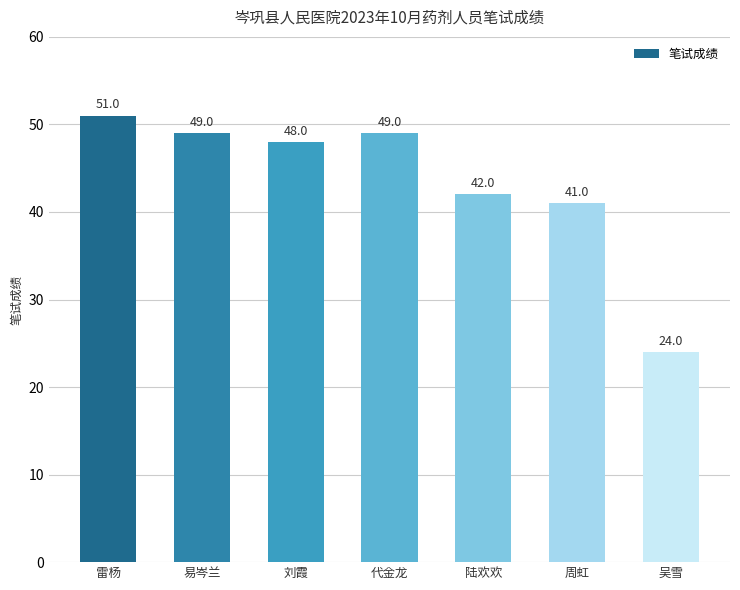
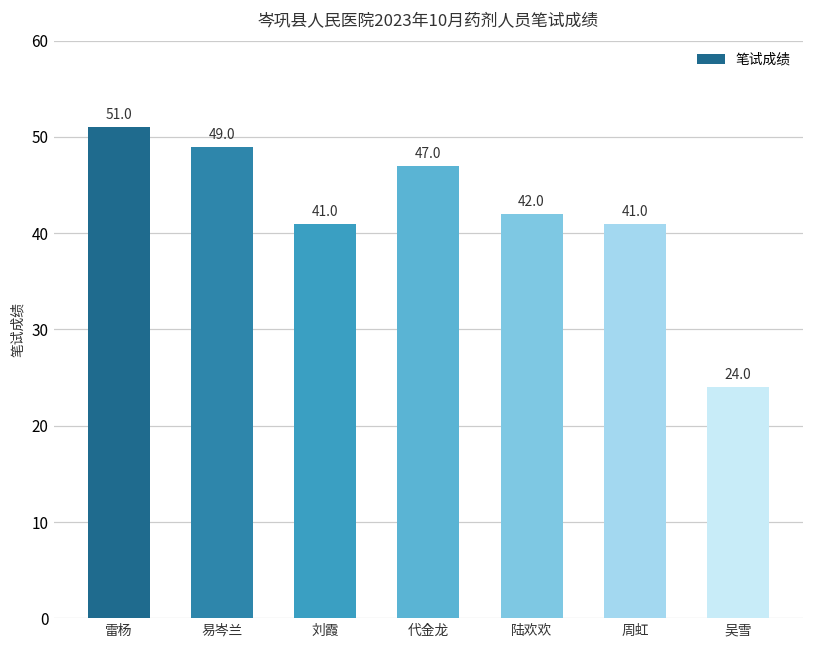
  {
    "雷杨": 51.0,
    "易岑兰": 49.0,
-   "刘霞": 48.0,
-   "代金龙": 49.0,
+   "刘霞": 41.0,
+   "代金龙": 47.0,
    "陆欢欢": 42.0,
    "周虹": 41.0,
    "吴雪": 24.0
  }
